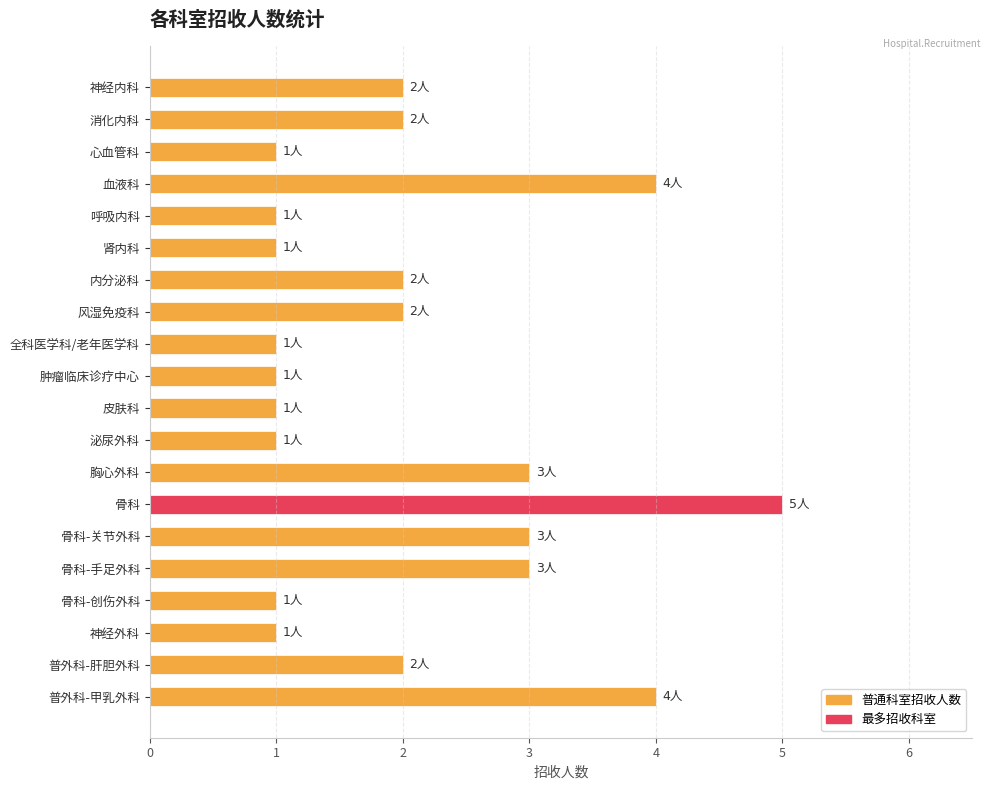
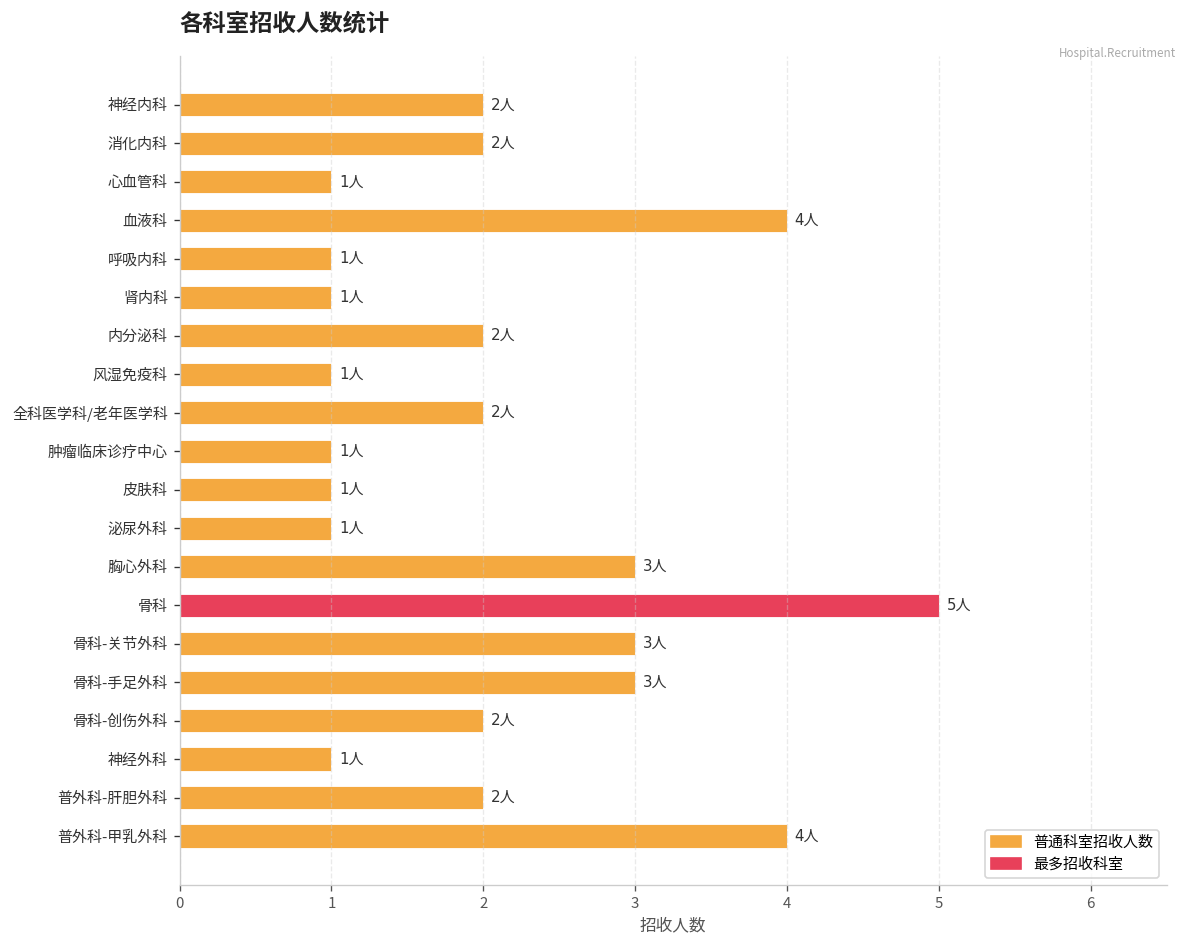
  {
    "神经内科": "2人",
    "消化内科": "2人",
    "心血管科": "1人",
    "血液科": "4人",
    "呼吸内科": "1人",
    "肾内科": "1人",
    "内分泌科": "2人",
-   "风湿免疫科": "2人",
-   "全科医学科/老年医学科": "1人",
+   "风湿免疫科": "1人",
+   "全科医学科/老年医学科": "2人",
    "肿瘤临床诊疗中心": "1人",
    "皮肤科": "1人",
    "泌尿外科": "1人",
    "胸心外科": "3人",
    "骨科": "5人",
    "骨科-关节外科": "3人",
    "骨科-手足外科": "3人",
-   "骨科-创伤外科": "1人",
+   "骨科-创伤外科": "2人",
    "神经外科": "1人",
    "普外科-肝胆外科": "2人",
    "普外科-甲乳外科": "4人"
  }
